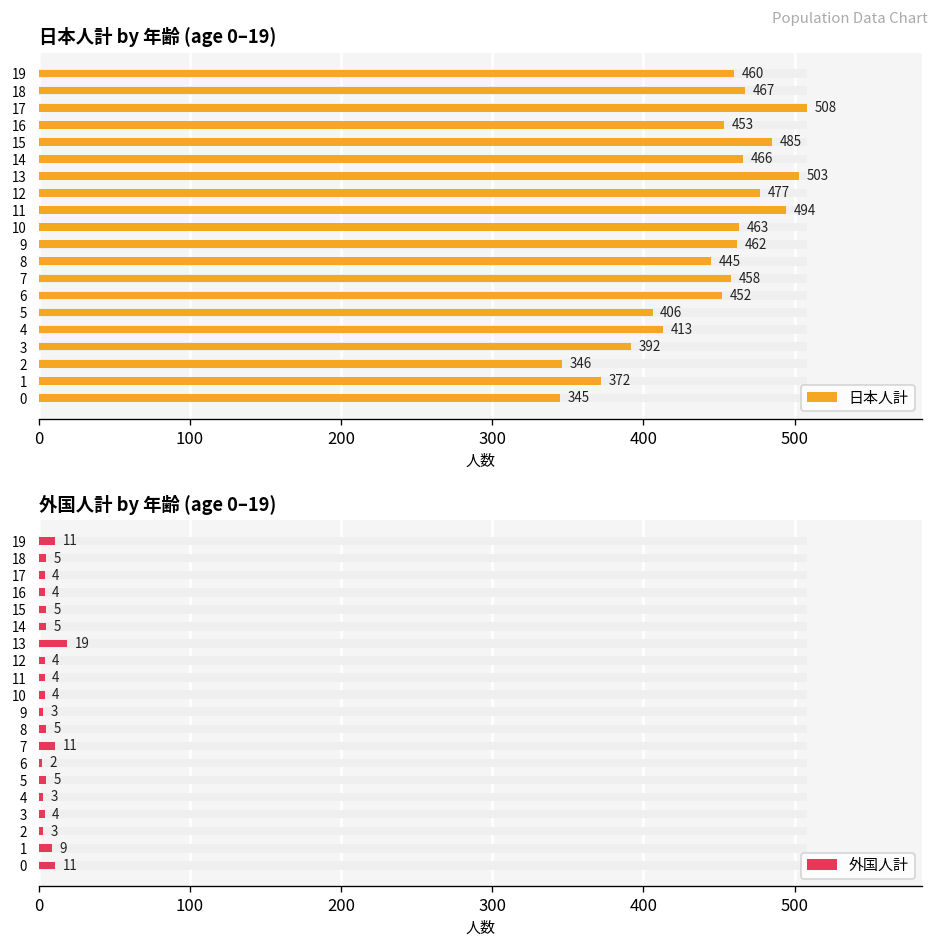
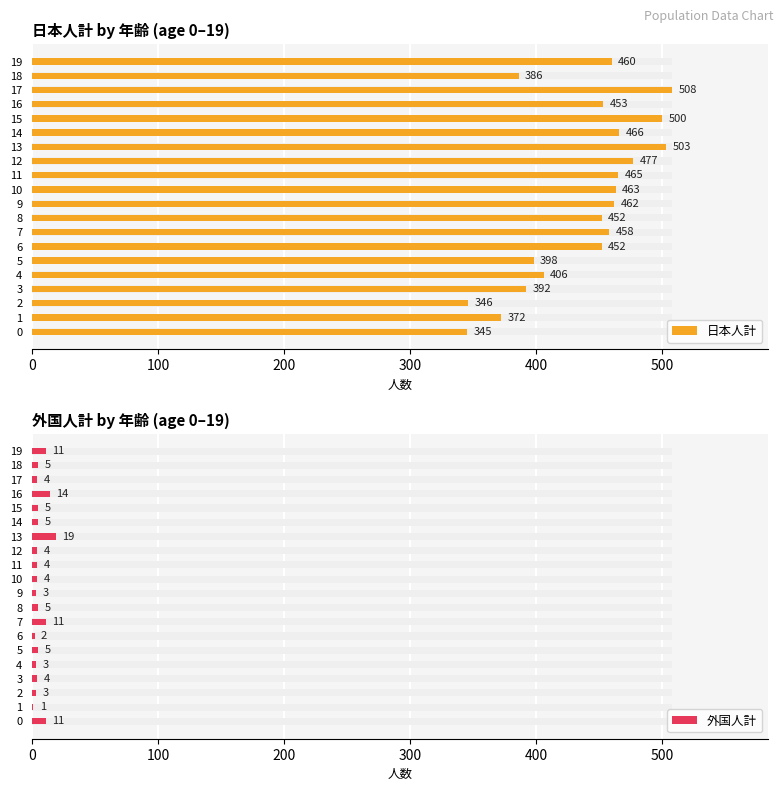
  {
    "日本人計 by 年齢 (age 0–19)": {
      "日本人計": {
-       "18": 467,
+       "18": 386,
        "17": 508,
-       "15": 485,
-       "11": 494,
-       "8": 445,
-       "5": 406,
-       "4": 413
+       "15": 500,
+       "11": 465,
+       "8": 452,
+       "5": 398,
+       "4": 406
      }
    },
    "外国人計 by 年齢 (age 0–19)": {
      "外国人計": {
-       "16": 4,
-       "1": 9
+       "16": 14,
+       "1": 1
      }
    }
  }
